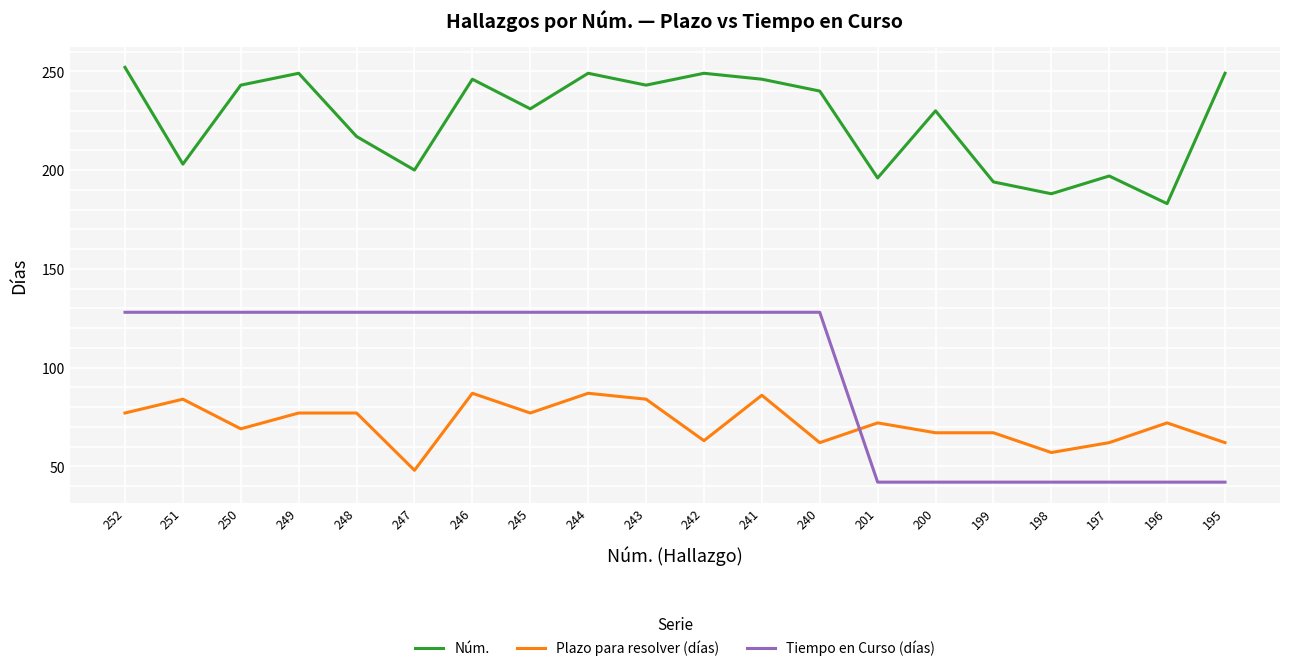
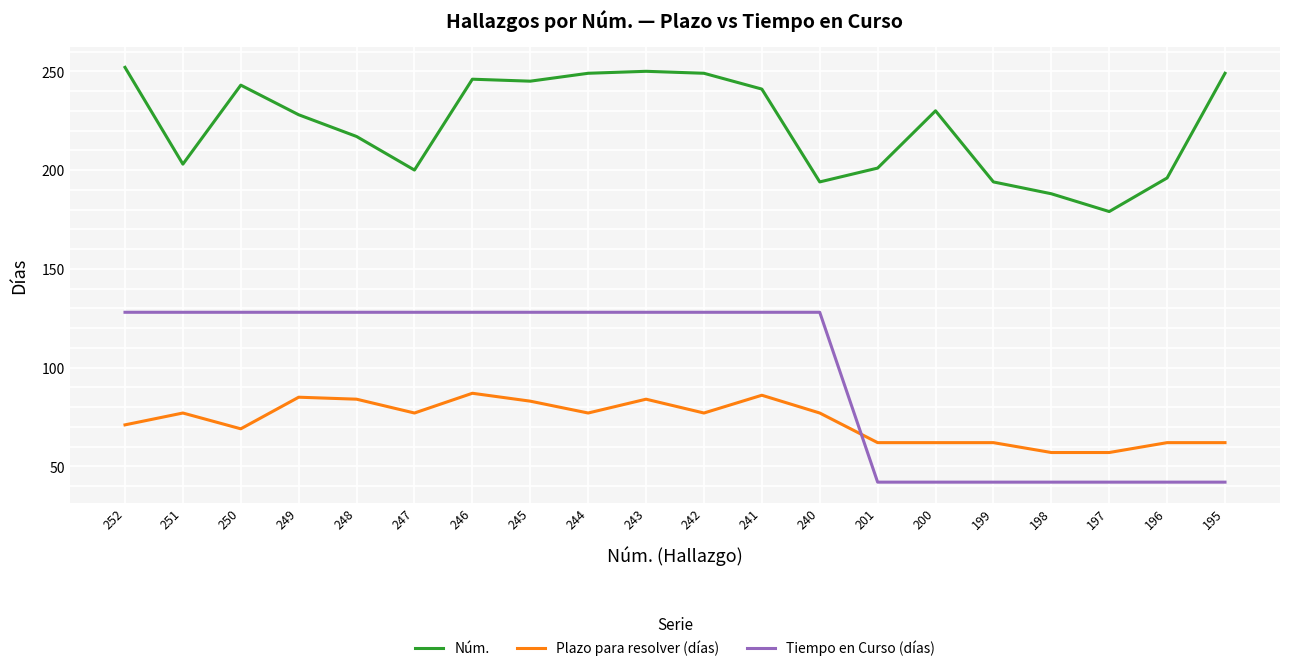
  {
    "Núm.": {
      "252": 252,
      "251": 203,
      "250": 243,
-     "249": 249,
+     "249": 228,
      "248": 217,
      "247": 200,
      "246": 246,
-     "245": 231,
+     "245": 245,
      "244": 249,
-     "243": 243,
+     "243": 250,
      "242": 249,
-     "241": 246,
-     "240": 240,
-     "201": 196,
+     "241": 241,
+     "240": 194,
+     "201": 201,
      "200": 230,
      "199": 194,
      "198": 188,
-     "197": 197,
-     "196": 183,
+     "197": 179,
+     "196": 196,
      "195": 249
    },
    "Plazo para resolver (días)": {
-     "252": 77,
-     "251": 84,
+     "252": 71,
+     "251": 77,
      "250": 69,
-     "249": 77,
-     "248": 77,
-     "247": 48,
+     "249": 85,
+     "248": 84,
+     "247": 77,
      "246": 87,
-     "245": 77,
-     "244": 87,
+     "245": 83,
+     "244": 77,
      "243": 84,
-     "242": 63,
+     "242": 77,
      "241": 86,
-     "240": 62,
-     "201": 72,
-     "200": 67,
-     "199": 67,
+     "240": 77,
+     "201": 62,
+     "200": 62,
+     "199": 62,
      "198": 57,
-     "197": 62,
-     "196": 72,
+     "197": 57,
+     "196": 62,
      "195": 62
    },
    "Tiempo en Curso (días)": {
      "252": 128,
      "251": 128,
      "250": 128,
      "249": 128,
      "248": 128,
      "247": 128,
      "246": 128,
      "245": 128,
      "244": 128,
      "243": 128,
      "242": 128,
      "241": 128,
      "240": 128,
      "201": 42,
      "200": 42,
      "199": 42,
      "198": 42,
      "197": 42,
      "196": 42,
      "195": 42
    }
  }
